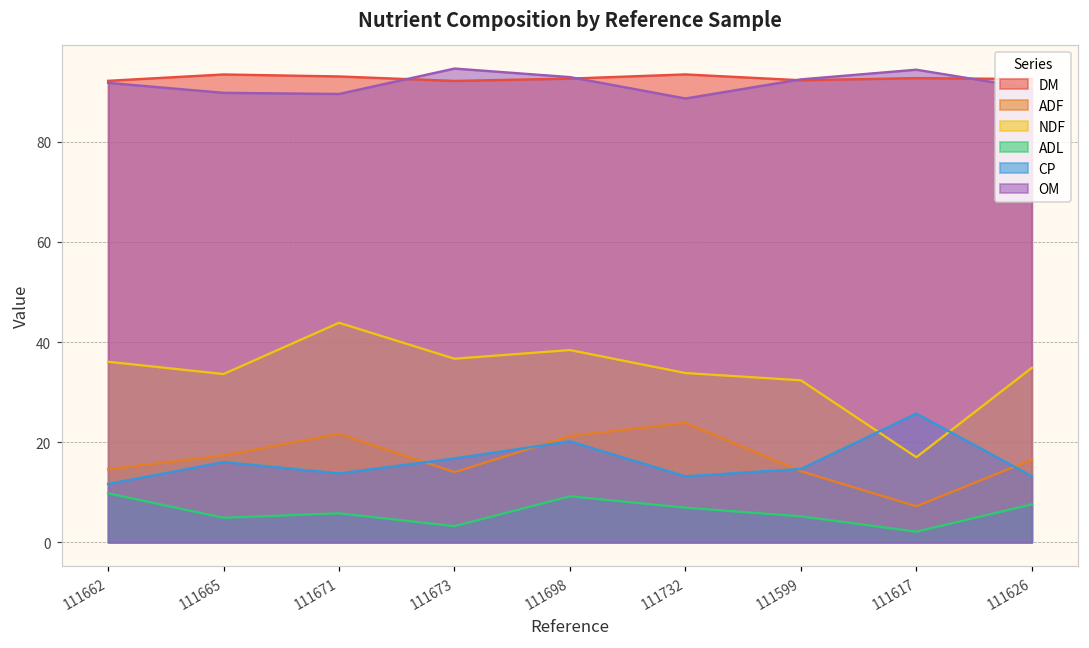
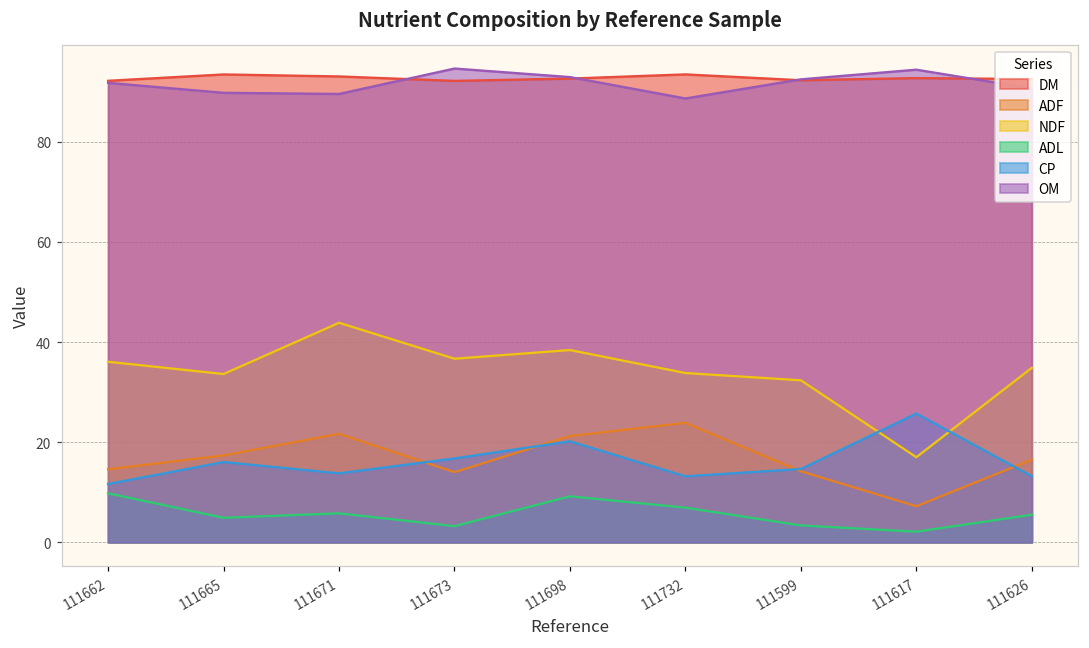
  {
    "NDF": {
      "111662": 36,
      "111665": 34,
      "111671": 44,
      "111673": 37,
      "111698": 38,
      "111732": 34,
      "111599": 32,
      "111617": 17,
      "111626": 35
    },
    "ADL": {
      "111662": 10,
      "111665": 5,
      "111671": 6,
      "111673": 3,
      "111698": 9,
      "111732": 7,
-     "111599": 5,
+     "111599": 3,
      "111617": 2,
-     "111626": 8
+     "111626": 6
    },
    "CP": {
      "111662": 12,
      "111665": 16,
      "111671": 14,
      "111673": 17,
      "111698": 20,
      "111732": 13,
      "111617": 26,
      "111626": 13
    },
    "OM": {
      "111665": 90,
      "111671": 90,
      "111673": 95,
      "111732": 89,
      "111617": 94
    }
  }
